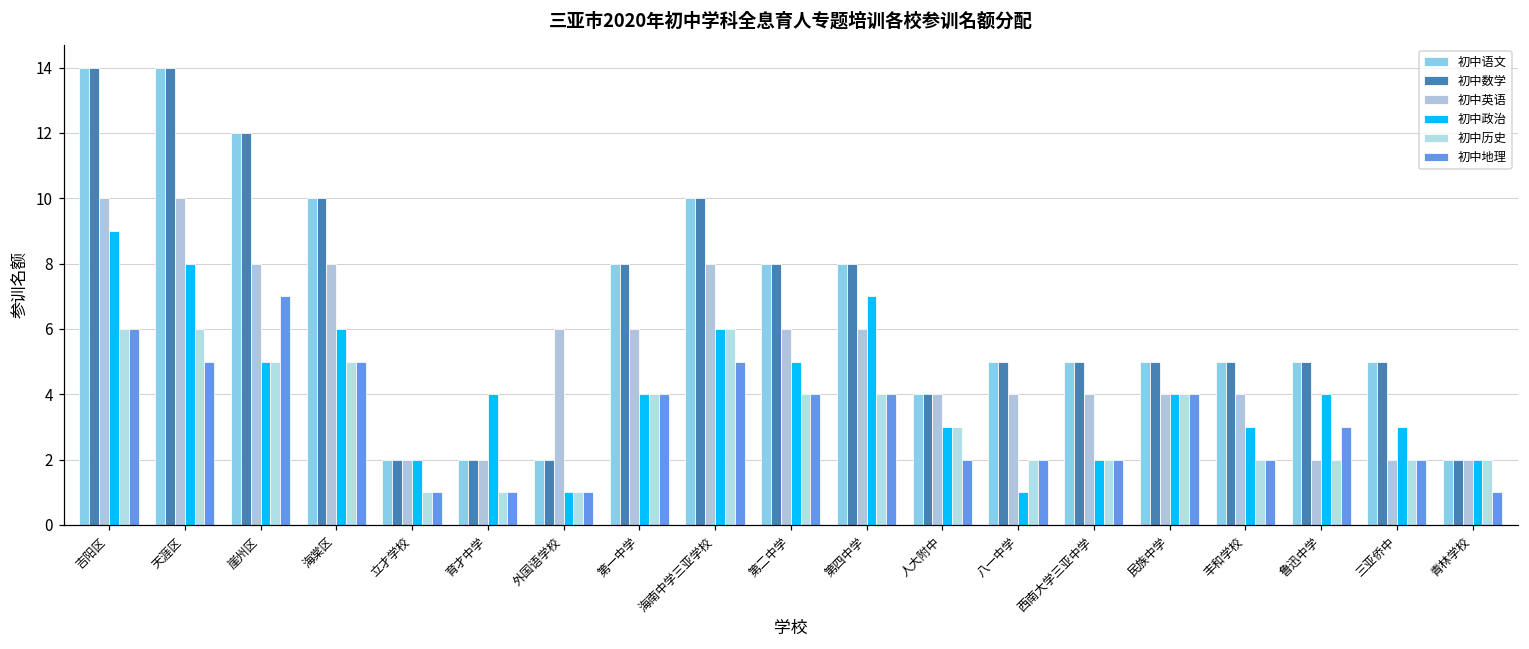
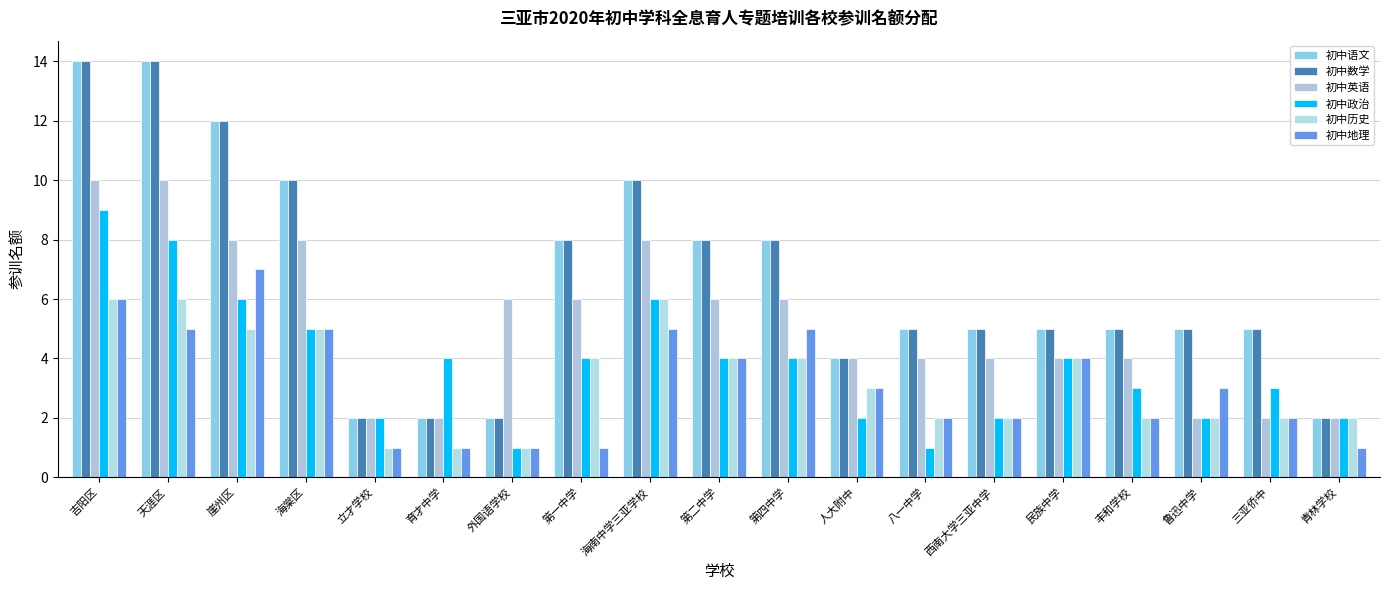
  {
    "初中数学": {
      "吉阳区": 14,
      "天涯区": 14,
      "崖州区": 12,
      "海棠区": 10,
      "立才学校": 2,
      "育才中学": 2,
      "外国语学校": 2,
      "第一中学": 8,
      "海南中学三亚学校": 10,
      "第二中学": 8,
      "第四中学": 8,
      "人大附中": 4,
      "八一中学": 5,
      "西南大学三亚中学": 5,
      "民族中学": 5,
      "丰和学校": 5,
      "鲁迅中学": 5,
      "三亚侨中": 5,
      "青林学校": 2
    },
    "初中政治": {
      "吉阳区": 9,
      "天涯区": 8,
-     "崖州区": 5,
-     "海棠区": 6,
+     "崖州区": 6,
+     "海棠区": 5,
      "立才学校": 2,
      "育才中学": 4,
      "外国语学校": 1,
      "第一中学": 4,
      "海南中学三亚学校": 6,
-     "第二中学": 5,
-     "第四中学": 7,
-     "人大附中": 3,
+     "第二中学": 4,
+     "第四中学": 4,
+     "人大附中": 2,
      "八一中学": 1,
      "西南大学三亚中学": 2,
      "民族中学": 4,
      "丰和学校": 3,
-     "鲁迅中学": 4,
+     "鲁迅中学": 2,
      "三亚侨中": 3,
      "青林学校": 2
    },
    "初中地理": {
      "吉阳区": 6,
      "天涯区": 5,
      "崖州区": 7,
      "海棠区": 5,
      "立才学校": 1,
      "育才中学": 1,
      "外国语学校": 1,
-     "第一中学": 4,
+     "第一中学": 1,
      "海南中学三亚学校": 5,
      "第二中学": 4,
-     "第四中学": 4,
-     "人大附中": 2,
+     "第四中学": 5,
+     "人大附中": 3,
      "八一中学": 2,
      "西南大学三亚中学": 2,
      "民族中学": 4,
      "丰和学校": 2,
      "鲁迅中学": 3,
      "三亚侨中": 2,
      "青林学校": 1
    }
  }
